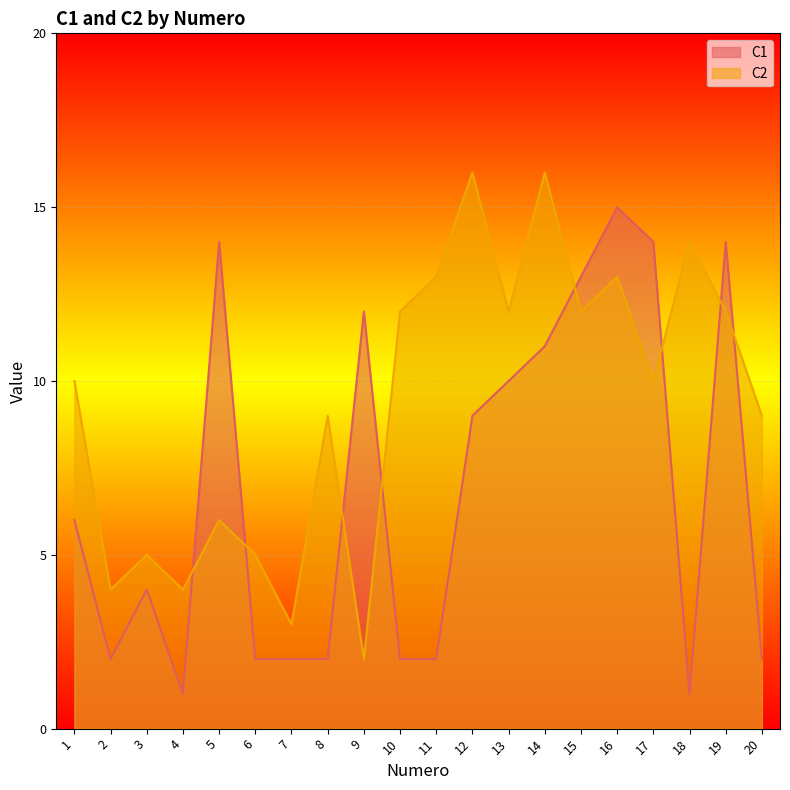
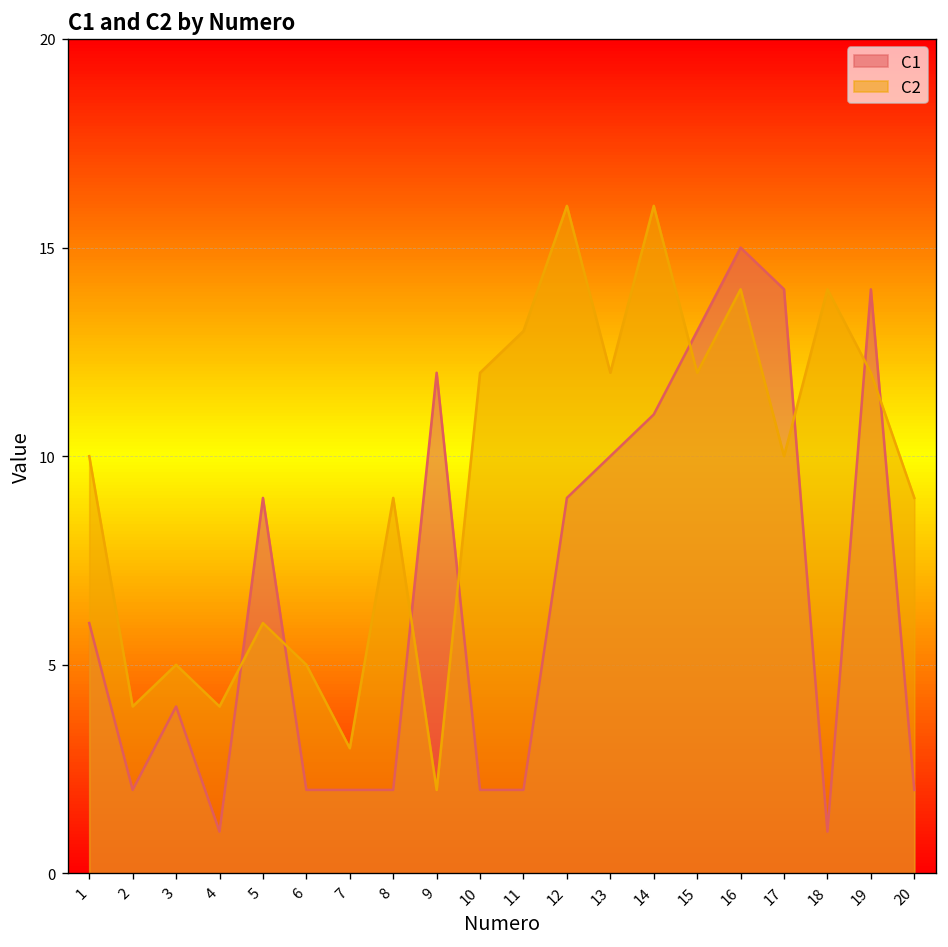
  {
    "C1": {
      "1": 6,
      "2": 2,
      "3": 4,
      "4": 1,
-     "5": 14,
+     "5": 9,
      "6": 2,
      "7": 2,
      "8": 2,
      "9": 12,
      "10": 2,
      "11": 2,
      "12": 9,
      "13": 10,
      "14": 11,
      "15": 13,
      "16": 15,
      "17": 14,
      "18": 1,
      "19": 14,
      "20": 2
    },
    "C2": {
      "1": 10,
      "2": 4,
      "3": 5,
      "4": 4,
      "5": 6,
      "6": 5,
      "7": 3,
      "8": 9,
      "9": 2,
      "10": 12,
      "11": 13,
      "12": 16,
      "13": 12,
      "14": 16,
      "15": 12,
-     "16": 13,
+     "16": 14,
      "17": 10,
      "18": 14,
      "19": 12,
      "20": 9
    }
  }
